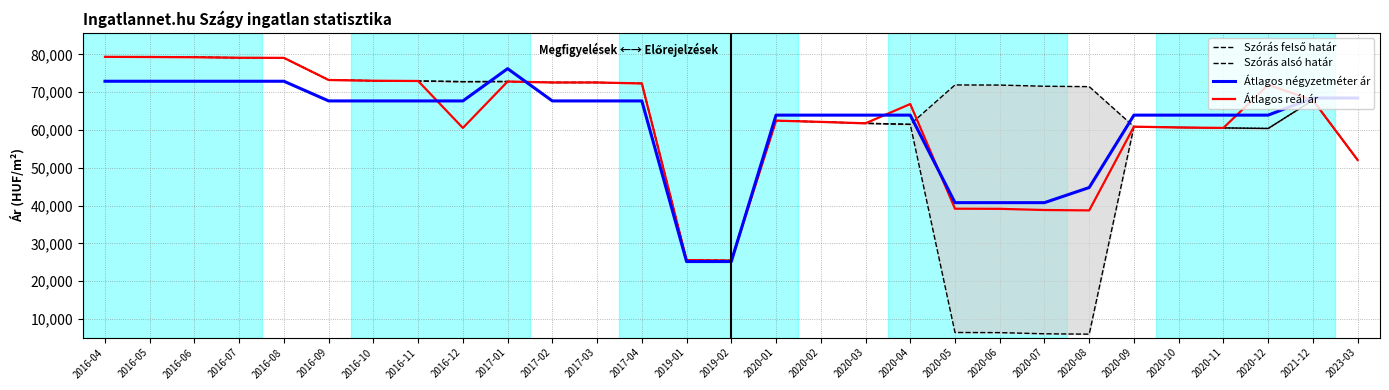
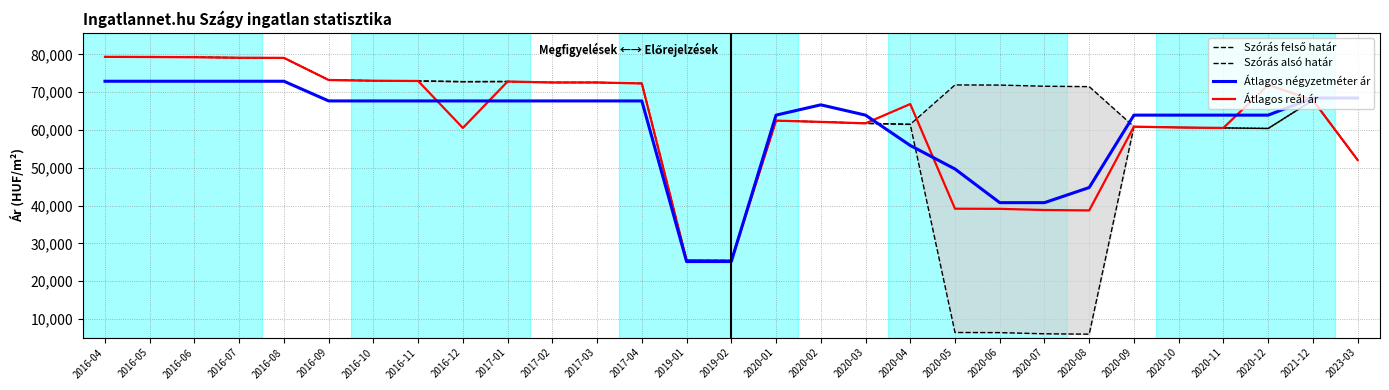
  {
    "Átlagos négyzetméter ár": {
      "2016-04": "73,000",
      "2016-05": "73,000",
      "2016-06": "73,000",
      "2016-07": "73,000",
      "2016-08": "73,000",
      "2016-09": "68,000",
      "2016-10": "68,000",
      "2016-11": "68,000",
      "2016-12": "68,000",
-     "2017-01": "76,000",
+     "2017-01": "68,000",
      "2017-02": "68,000",
      "2017-03": "68,000",
      "2017-04": "68,000",
      "2020-01": "64,000",
-     "2020-02": "64,000",
+     "2020-02": "67,000",
      "2020-03": "64,000",
-     "2020-04": "64,000",
-     "2020-05": "41,000",
+     "2020-04": "56,000",
+     "2020-05": "50,000",
      "2020-06": "41,000",
      "2020-07": "41,000",
      "2020-08": "45,000",
      "2020-09": "64,000",
      "2020-10": "64,000",
      "2020-11": "64,000",
      "2020-12": "64,000"
    },
    "Átlagos reál ár": {
      "2016-12": "61,000",
      "2020-04": "67,000",
      "2020-05": "39,000",
      "2020-06": "39,000",
      "2020-07": "39,000",
      "2020-08": "39,000"
    }
  }
